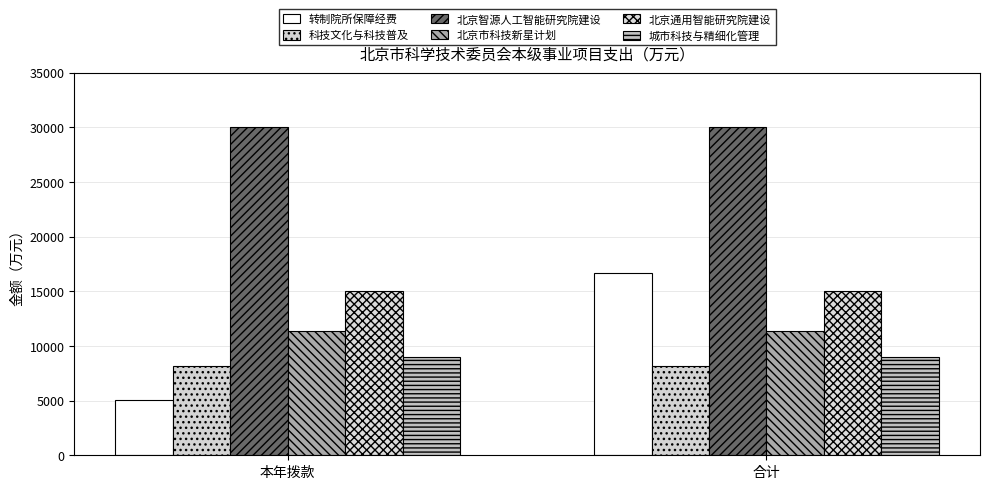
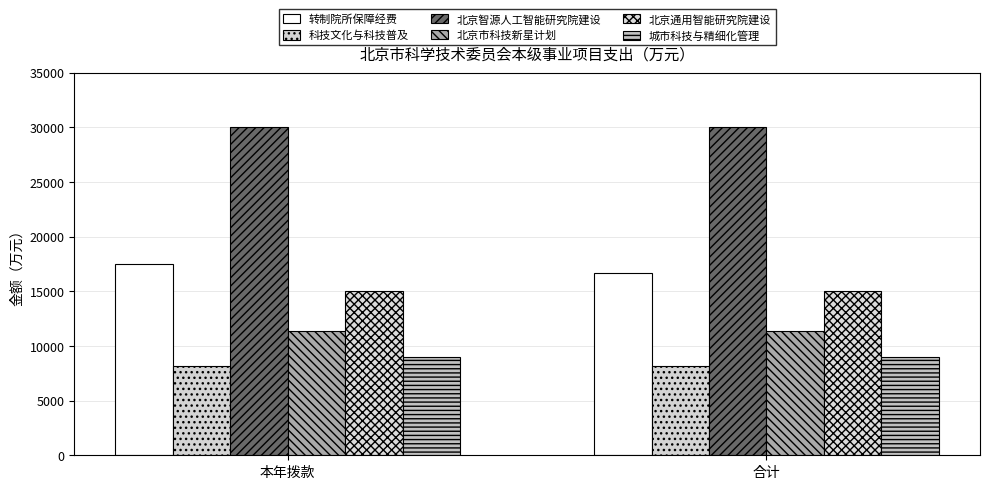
  {
    "转制院所保障经费": {
-     "本年拨款": 5000,
+     "本年拨款": 17500,
      "合计": 16700
    },
    "北京智源人工智能研究院建设": {
      "本年拨款": 30000,
      "合计": 30000
    }
  }
